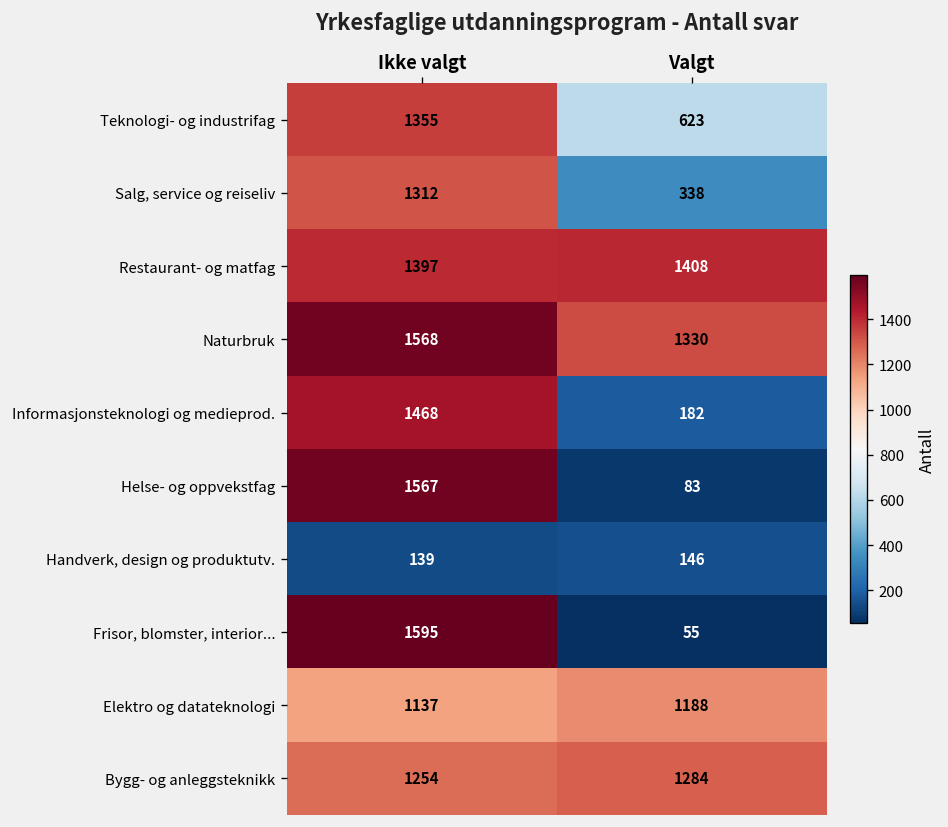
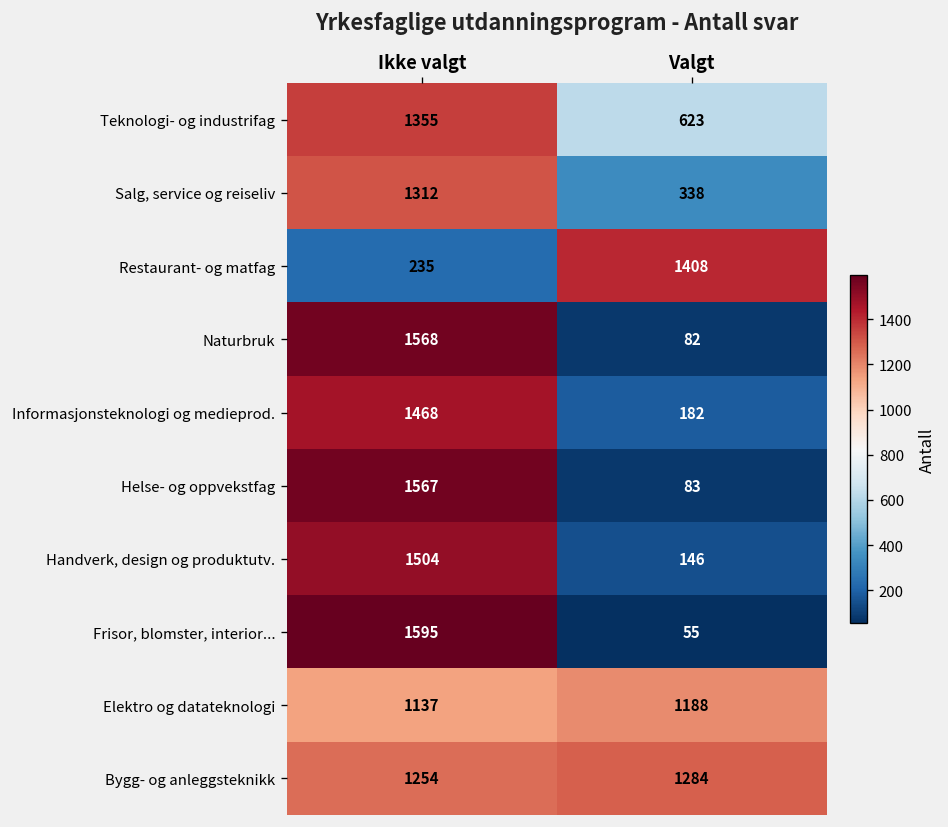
  {
    "Teknologi- og industrifag": {
      "Ikke valgt": 1355,
      "Valgt": 623
    },
    "Salg, service og reiseliv": {
      "Ikke valgt": 1312,
      "Valgt": 338
    },
    "Restaurant- og matfag": {
-     "Ikke valgt": 1397,
+     "Ikke valgt": 235,
      "Valgt": 1408
    },
    "Naturbruk": {
      "Ikke valgt": 1568,
-     "Valgt": 1330
+     "Valgt": 82
    },
    "Informasjonsteknologi og medieprod.": {
      "Ikke valgt": 1468,
      "Valgt": 182
    },
    "Helse- og oppvekstfag": {
      "Ikke valgt": 1567,
      "Valgt": 83
    },
    "Handverk, design og produktutv.": {
-     "Ikke valgt": 139,
+     "Ikke valgt": 1504,
      "Valgt": 146
    },
    "Frisor, blomster, interior...": {
      "Ikke valgt": 1595,
      "Valgt": 55
    },
    "Elektro og datateknologi": {
      "Ikke valgt": 1137,
      "Valgt": 1188
    },
    "Bygg- og anleggsteknikk": {
      "Ikke valgt": 1254,
      "Valgt": 1284
    }
  }
